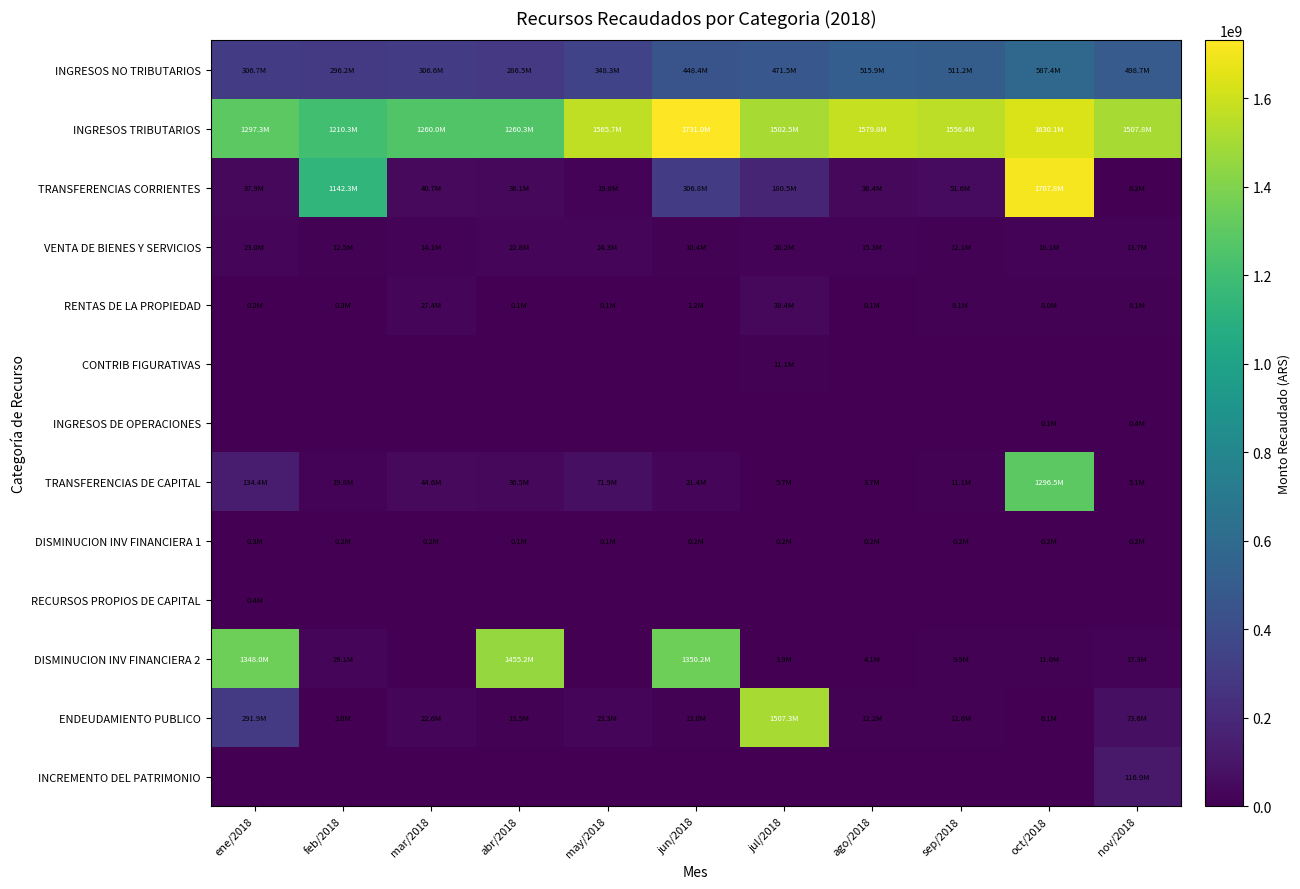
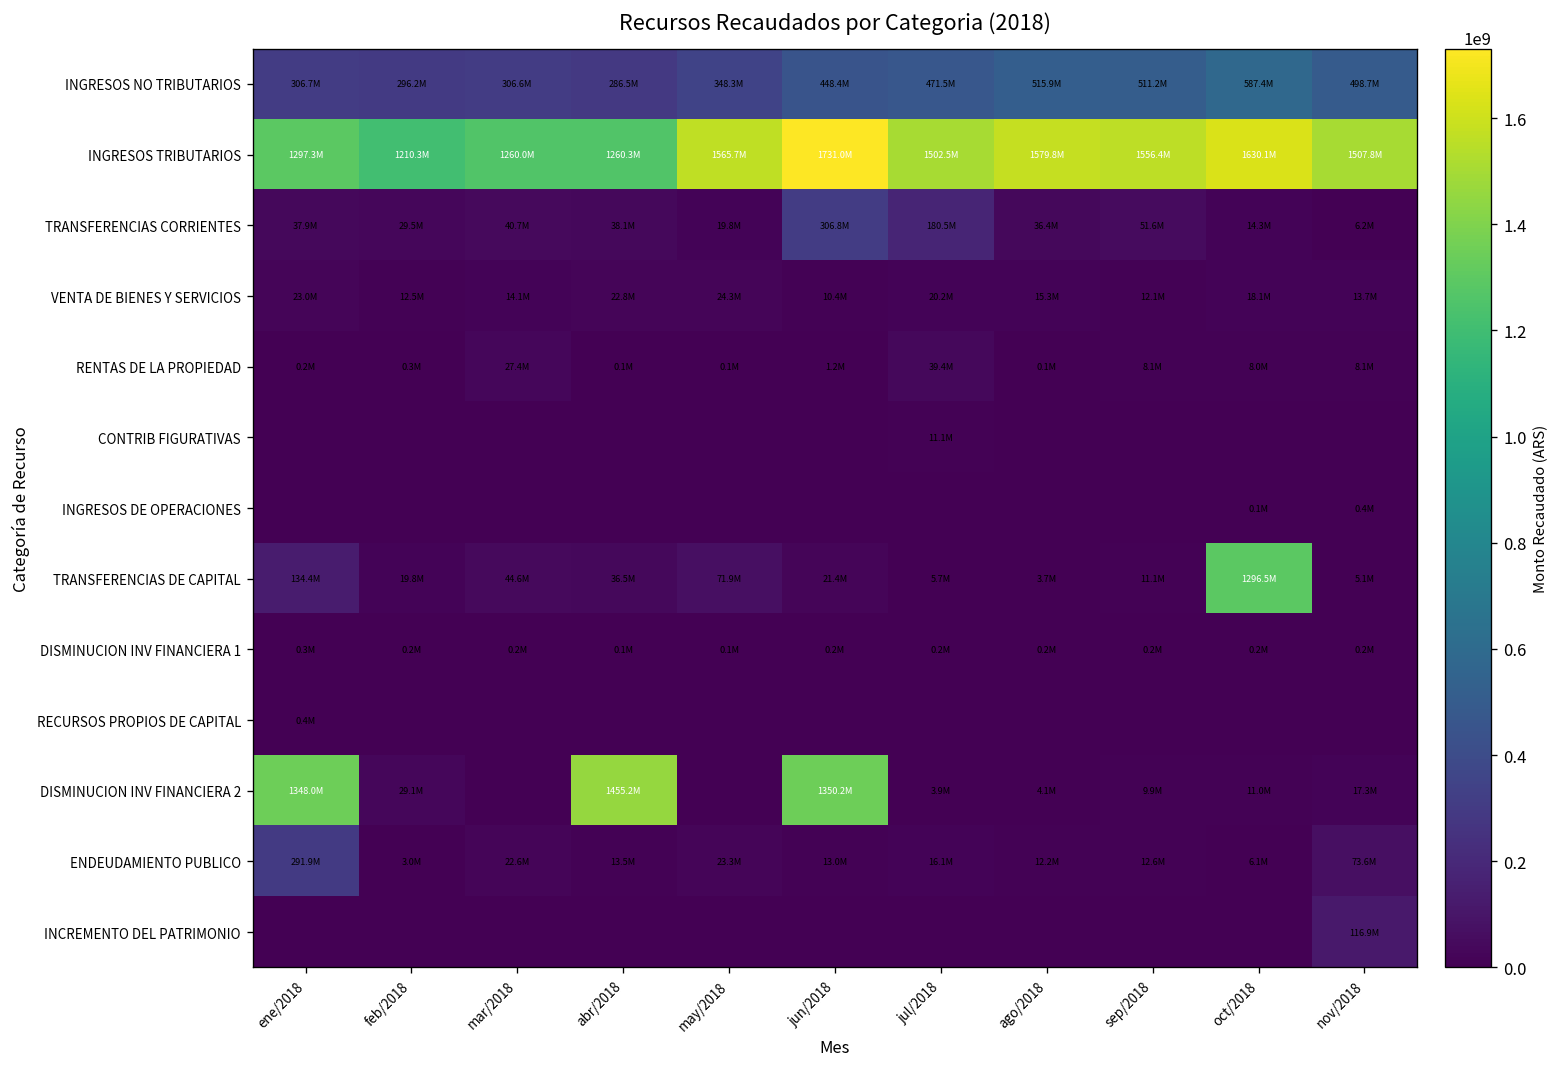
  {
    "INGRESOS NO TRIBUTARIOS": {
      "ene/2018": "306.7M",
      "feb/2018": "296.2M",
      "mar/2018": "306.6M",
      "abr/2018": "286.5M",
      "may/2018": "348.3M",
      "jun/2018": "448.4M",
      "jul/2018": "471.5M",
      "ago/2018": "515.9M",
      "sep/2018": "511.2M",
      "oct/2018": "587.4M",
      "nov/2018": "498.7M"
    },
    "INGRESOS TRIBUTARIOS": {
      "ene/2018": "1297.3M",
      "feb/2018": "1210.3M",
      "mar/2018": "1260.0M",
      "abr/2018": "1260.3M",
      "may/2018": "1565.7M",
      "jun/2018": "1731.0M",
      "jul/2018": "1502.5M",
      "ago/2018": "1579.8M",
      "sep/2018": "1556.4M",
      "oct/2018": "1630.1M",
      "nov/2018": "1507.8M"
    },
    "TRANSFERENCIAS CORRIENTES": {
      "ene/2018": "37.9M",
-     "feb/2018": "1142.3M",
+     "feb/2018": "29.5M",
      "mar/2018": "40.7M",
      "abr/2018": "38.1M",
      "may/2018": "19.8M",
      "jun/2018": "306.8M",
      "jul/2018": "180.5M",
      "ago/2018": "36.4M",
      "sep/2018": "51.6M",
-     "oct/2018": "1707.8M",
+     "oct/2018": "14.3M",
      "nov/2018": "6.2M"
    },
    "VENTA DE BIENES Y SERVICIOS": {
      "ene/2018": "23.0M",
      "feb/2018": "12.5M",
      "mar/2018": "14.1M",
      "abr/2018": "22.8M",
      "may/2018": "24.3M",
      "jun/2018": "10.4M",
      "jul/2018": "20.2M",
      "ago/2018": "15.3M",
      "sep/2018": "12.1M",
      "oct/2018": "18.1M",
      "nov/2018": "13.7M"
    },
    "RENTAS DE LA PROPIEDAD": {
      "ene/2018": "0.2M",
      "feb/2018": "0.3M",
      "mar/2018": "27.4M",
      "abr/2018": "0.1M",
      "may/2018": "0.1M",
      "jun/2018": "1.2M",
      "jul/2018": "39.4M",
      "ago/2018": "0.1M",
      "sep/2018": "8.1M",
      "oct/2018": "8.0M",
      "nov/2018": "8.1M"
    },
    "CONTRIB FIGURATIVAS": {
      "jul/2018": "11.1M"
    },
    "INGRESOS DE OPERACIONES": {
      "oct/2018": "0.1M",
      "nov/2018": "0.4M"
    },
    "TRANSFERENCIAS DE CAPITAL": {
      "ene/2018": "134.4M",
      "feb/2018": "19.8M",
      "mar/2018": "44.6M",
      "abr/2018": "36.5M",
      "may/2018": "71.9M",
      "jun/2018": "21.4M",
      "jul/2018": "5.7M",
      "ago/2018": "3.7M",
      "sep/2018": "11.1M",
      "oct/2018": "1296.5M",
      "nov/2018": "5.1M"
    },
    "DISMINUCION INV FINANCIERA 1": {
      "ene/2018": "0.3M",
      "feb/2018": "0.2M",
      "mar/2018": "0.2M",
      "abr/2018": "0.1M",
      "may/2018": "0.1M",
      "jun/2018": "0.2M",
      "jul/2018": "0.2M",
      "ago/2018": "0.2M",
      "sep/2018": "0.2M",
      "oct/2018": "0.2M",
      "nov/2018": "0.2M"
    },
    "RECURSOS PROPIOS DE CAPITAL": {
      "ene/2018": "0.4M"
    },
    "DISMINUCION INV FINANCIERA 2": {
      "ene/2018": "1348.0M",
      "feb/2018": "29.1M",
      "abr/2018": "1455.2M",
      "jun/2018": "1350.2M",
      "jul/2018": "3.9M",
      "ago/2018": "4.1M",
      "sep/2018": "9.9M",
      "oct/2018": "11.0M",
      "nov/2018": "17.3M"
    },
    "ENDEUDAMIENTO PUBLICO": {
      "ene/2018": "291.9M",
      "feb/2018": "3.0M",
      "mar/2018": "22.6M",
      "abr/2018": "13.5M",
      "may/2018": "23.3M",
      "jun/2018": "13.0M",
-     "jul/2018": "1507.3M",
+     "jul/2018": "16.1M",
      "ago/2018": "12.2M",
      "sep/2018": "12.6M",
      "oct/2018": "6.1M",
      "nov/2018": "73.6M"
    },
    "INCREMENTO DEL PATRIMONIO": {
      "nov/2018": "116.9M"
    }
  }
